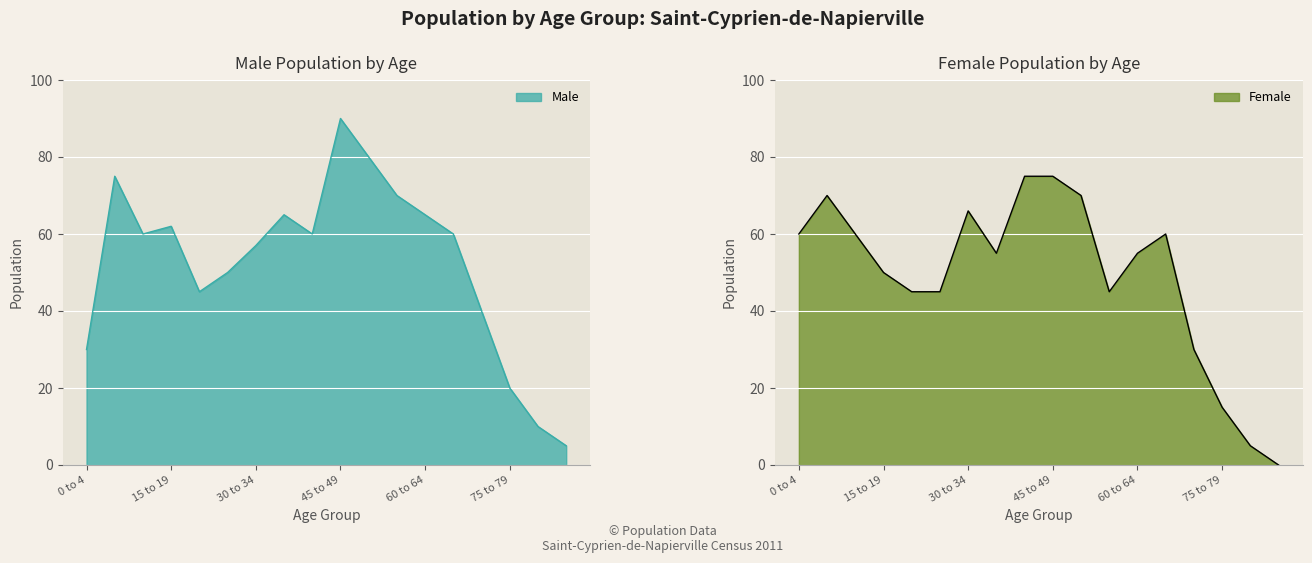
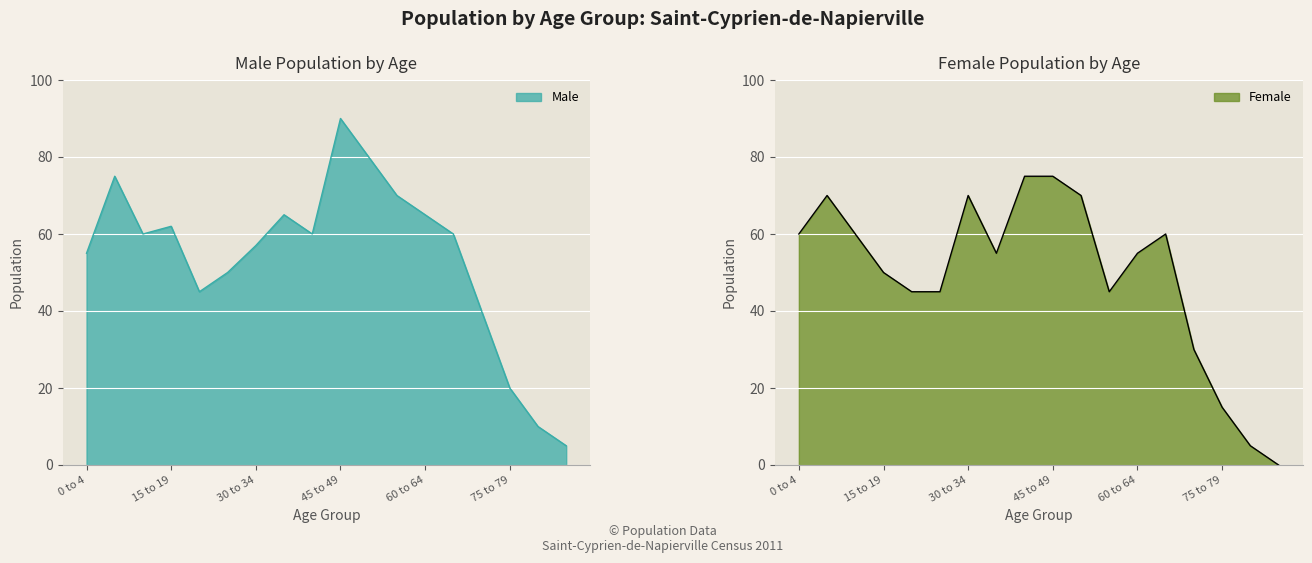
  {
    "Male Population by Age": {
-     "0 to 4": 30,
+     "0 to 4": 55,
      "15 to 19": 62,
      "30 to 34": 57,
      "45 to 49": 90,
      "60 to 64": 65,
      "75 to 79": 20
    },
    "Female Population by Age": {
      "0 to 4": 60,
      "15 to 19": 50,
-     "30 to 34": 66,
+     "30 to 34": 70,
      "45 to 49": 75,
      "60 to 64": 55,
      "75 to 79": 15
    }
  }
